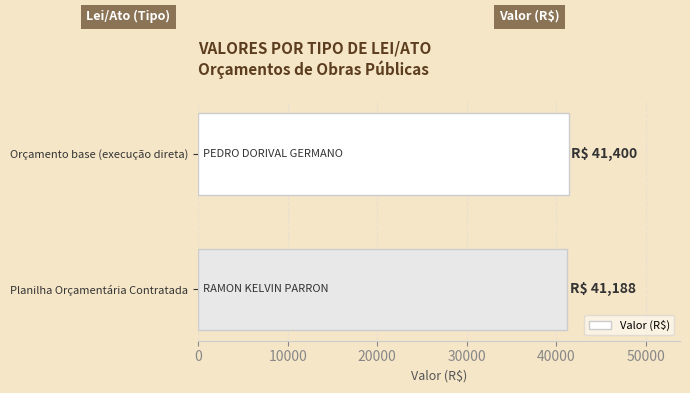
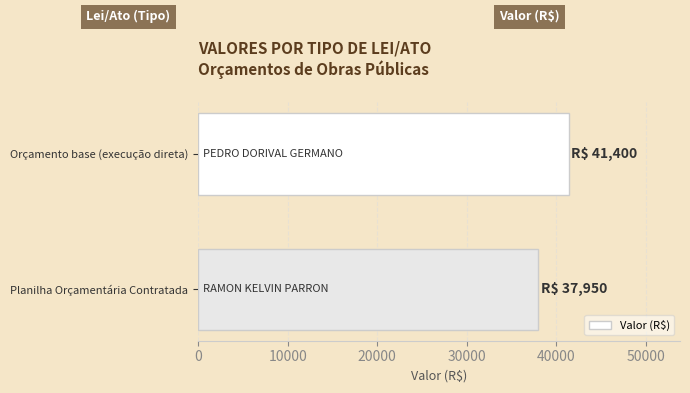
  {
    "Orçamento base (execução direta)": "41,400",
-   "Planilha Orçamentária Contratada": "41,188"
+   "Planilha Orçamentária Contratada": "37,950"
  }
